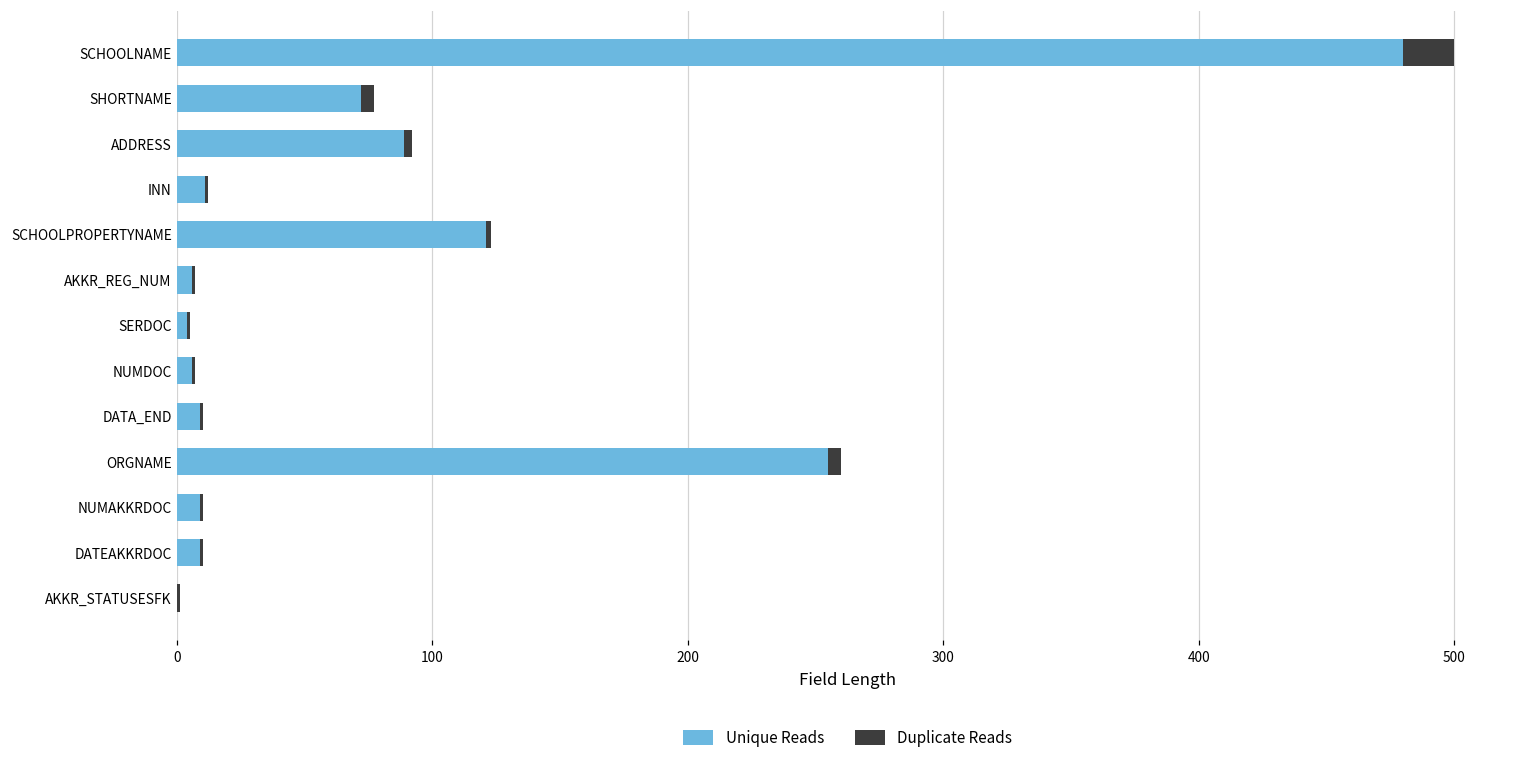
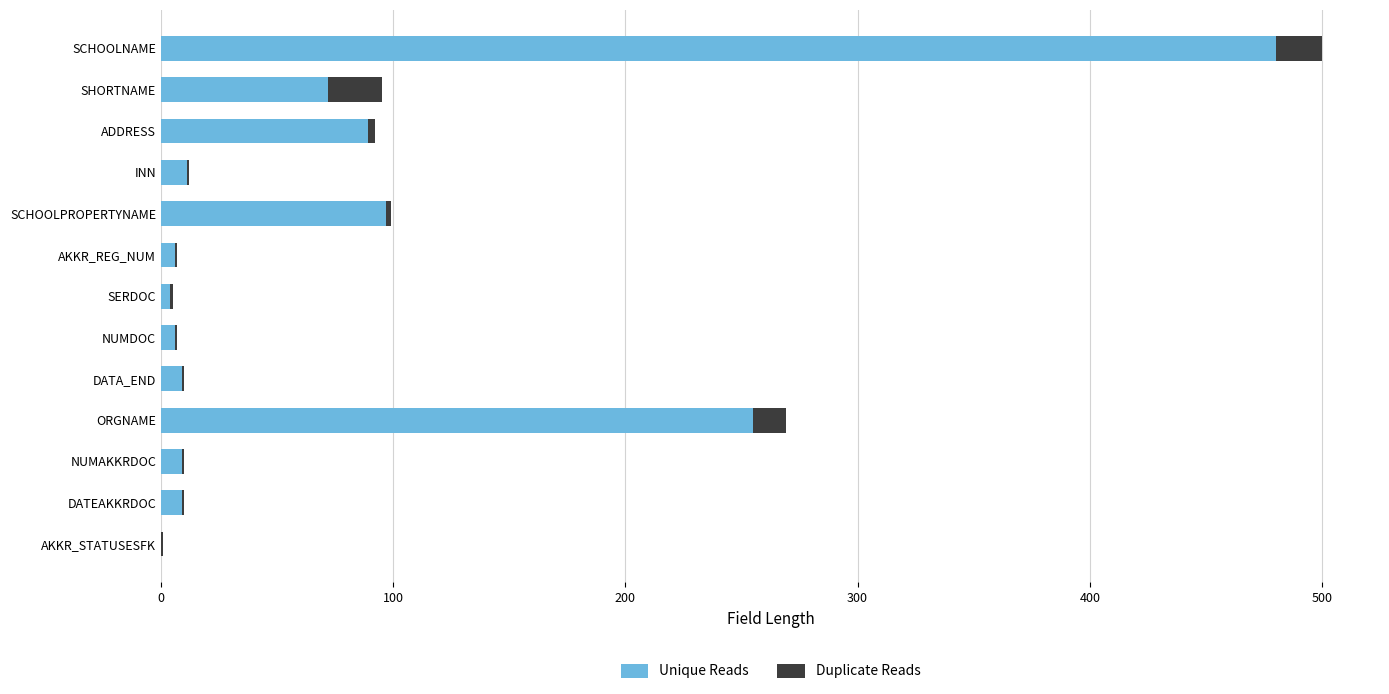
  {
    "Unique Reads": {
      "SCHOOLNAME": 480,
      "SHORTNAME": 72,
      "ADDRESS": 89,
      "INN": 11,
-     "SCHOOLPROPERTYNAME": 121,
+     "SCHOOLPROPERTYNAME": 97,
      "AKKR_REG_NUM": 6,
      "SERDOC": 4,
      "NUMDOC": 6,
      "DATA_END": 9,
      "ORGNAME": 255,
      "NUMAKKRDOC": 9,
      "DATEAKKRDOC": 9,
      "AKKR_STATUSESFK": 0
    },
    "Duplicate Reads": {
      "SCHOOLNAME": 20,
-     "SHORTNAME": 5,
+     "SHORTNAME": 23,
      "ADDRESS": 3,
      "SCHOOLPROPERTYNAME": 2,
-     "ORGNAME": 5
+     "ORGNAME": 14
    }
  }
